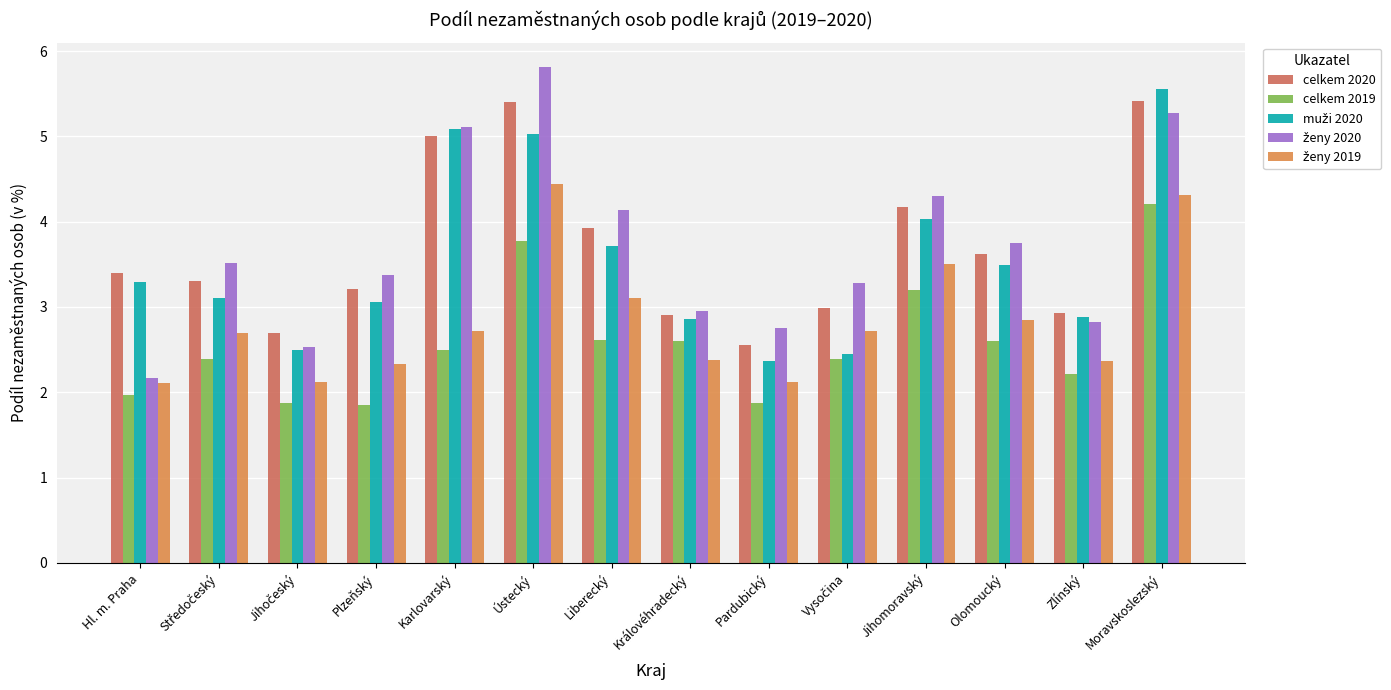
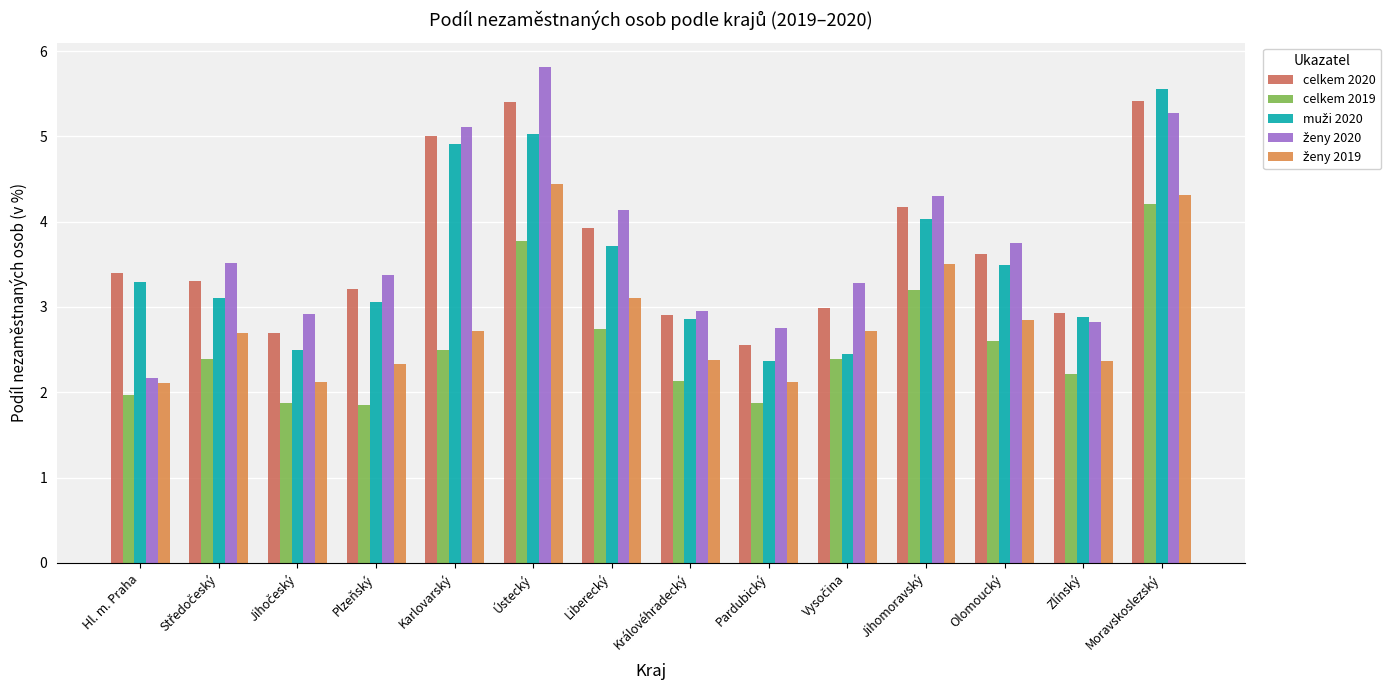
  {
    "celkem 2019": {
      "Hl. m. Praha": 2.0,
      "Středočeský": 2.4,
      "Jihočeský": 1.9,
      "Plzeňský": 1.8,
      "Karlovarský": 2.5,
      "Ústecký": 3.8,
-     "Liberecký": 2.6,
-     "Královéhradecký": 2.6,
+     "Liberecký": 2.7,
+     "Královéhradecký": 2.1,
      "Pardubický": 1.9,
      "Vysočina": 2.4,
      "Jihomoravský": 3.2,
      "Olomoucký": 2.6,
      "Zlínský": 2.2,
      "Moravskoslezský": 4.2
    },
    "muži 2020": {
      "Hl. m. Praha": 3.3,
      "Středočeský": 3.1,
      "Jihočeský": 2.5,
      "Plzeňský": 3.1,
-     "Karlovarský": 5.1,
+     "Karlovarský": 4.9,
      "Ústecký": 5.0,
      "Liberecký": 3.7,
      "Královéhradecký": 2.9,
      "Pardubický": 2.4,
      "Vysočina": 2.5,
      "Jihomoravský": 4.0,
      "Olomoucký": 3.5,
      "Zlínský": 2.9,
      "Moravskoslezský": 5.6
    },
    "ženy 2020": {
      "Hl. m. Praha": 2.2,
      "Středočeský": 3.5,
-     "Jihočeský": 2.5,
+     "Jihočeský": 2.9,
      "Plzeňský": 3.4,
      "Karlovarský": 5.1,
      "Ústecký": 5.8,
      "Liberecký": 4.1,
      "Královéhradecký": 3.0,
      "Pardubický": 2.8,
      "Vysočina": 3.3,
      "Jihomoravský": 4.3,
      "Olomoucký": 3.8,
      "Zlínský": 2.8,
      "Moravskoslezský": 5.3
    }
  }
